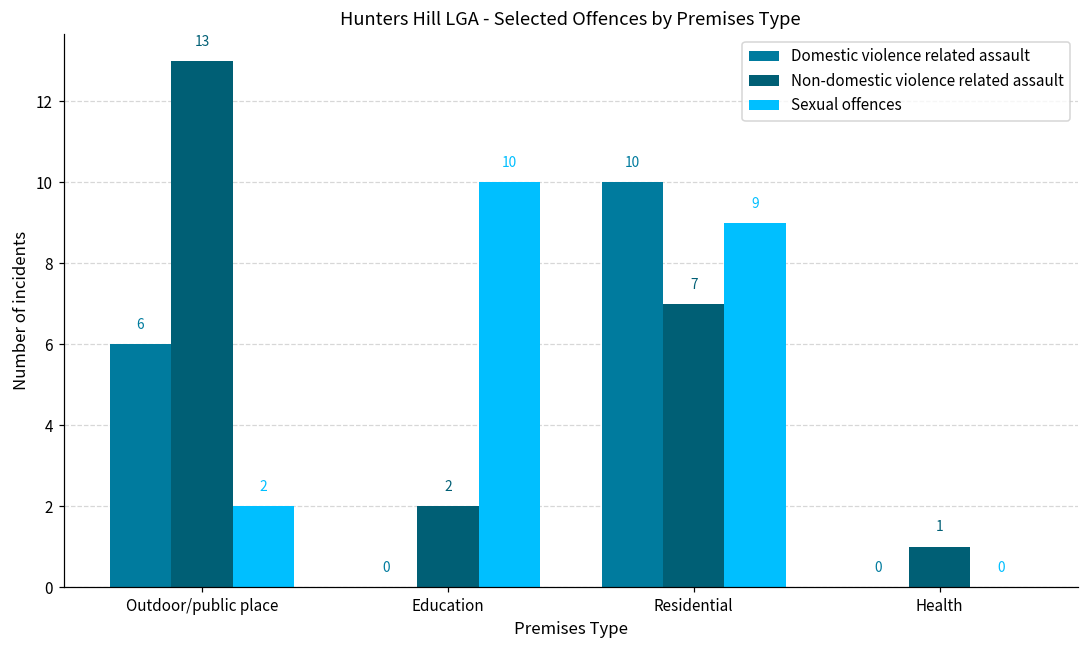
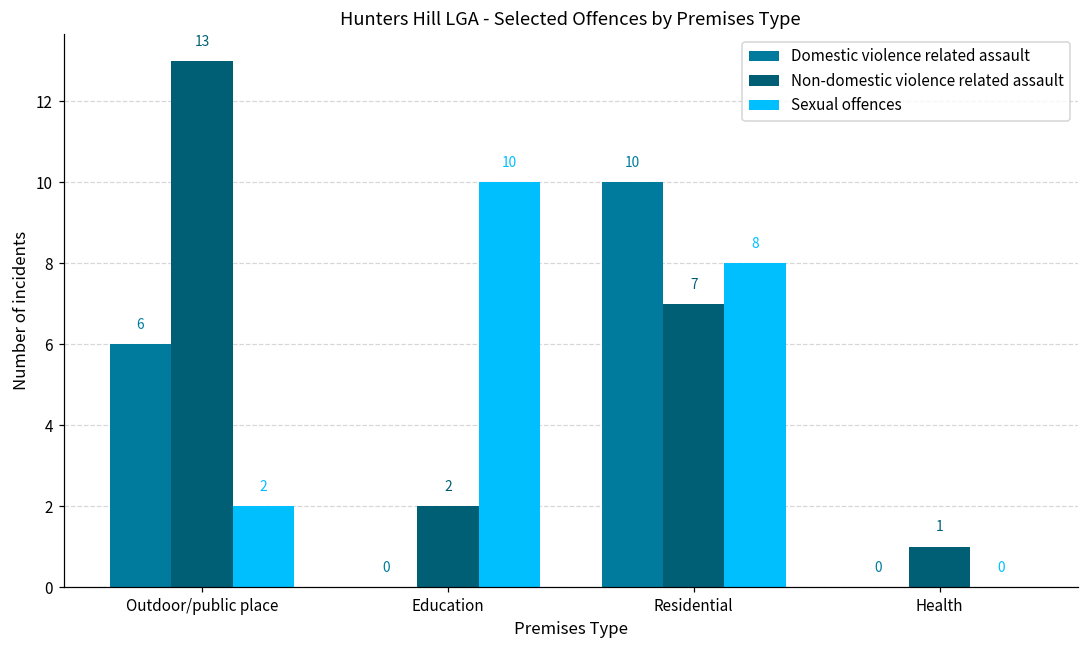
  {
    "Sexual offences": {
      "Outdoor/public place": 2,
      "Education": 10,
-     "Residential": 9,
+     "Residential": 8,
      "Health": 0
    }
  }
